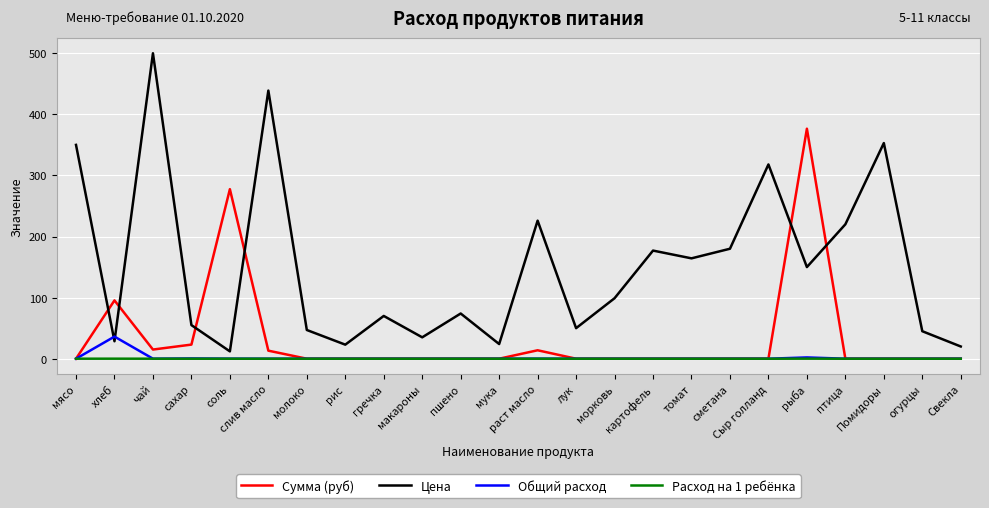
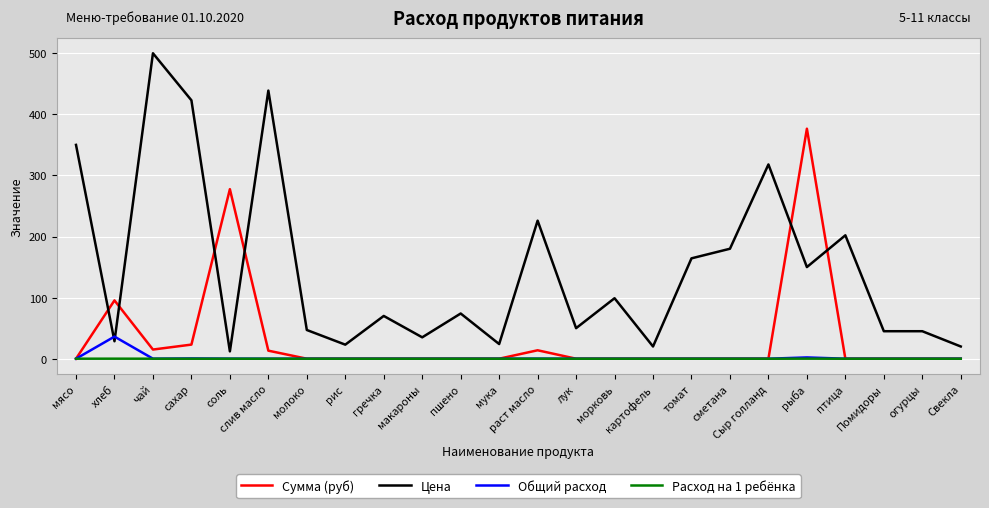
  {
    "Сумма (руб)": {
      "хлеб": 100,
      "чай": 20,
      "сахар": 20,
      "соль": 280,
      "слив масло": 10,
      "раст масло": 10,
      "рыба": 380
    },
    "Цена": {
      "мясо": 350,
      "хлеб": 30,
      "чай": 500,
-     "сахар": 60,
+     "сахар": 420,
      "соль": 10,
      "слив масло": 440,
      "молоко": 50,
      "рис": 20,
      "гречка": 70,
      "макароны": 40,
      "пшено": 70,
      "мука": 20,
      "раст масло": 230,
      "лук": 50,
      "морковь": 100,
-     "картофель": 180,
+     "картофель": 20,
      "томат": 160,
      "сметана": 180,
      "Сыр голланд": 320,
      "рыба": 150,
-     "птица": 220,
-     "Помидоры": 350,
+     "птица": 200,
+     "Помидоры": 50,
      "огурцы": 50,
      "Свекла": 20
    },
    "Общий расход": {
      "хлеб": 40
    },
    "Расход на 1 ребёнка": {
      "хлеб": 0
    }
  }
